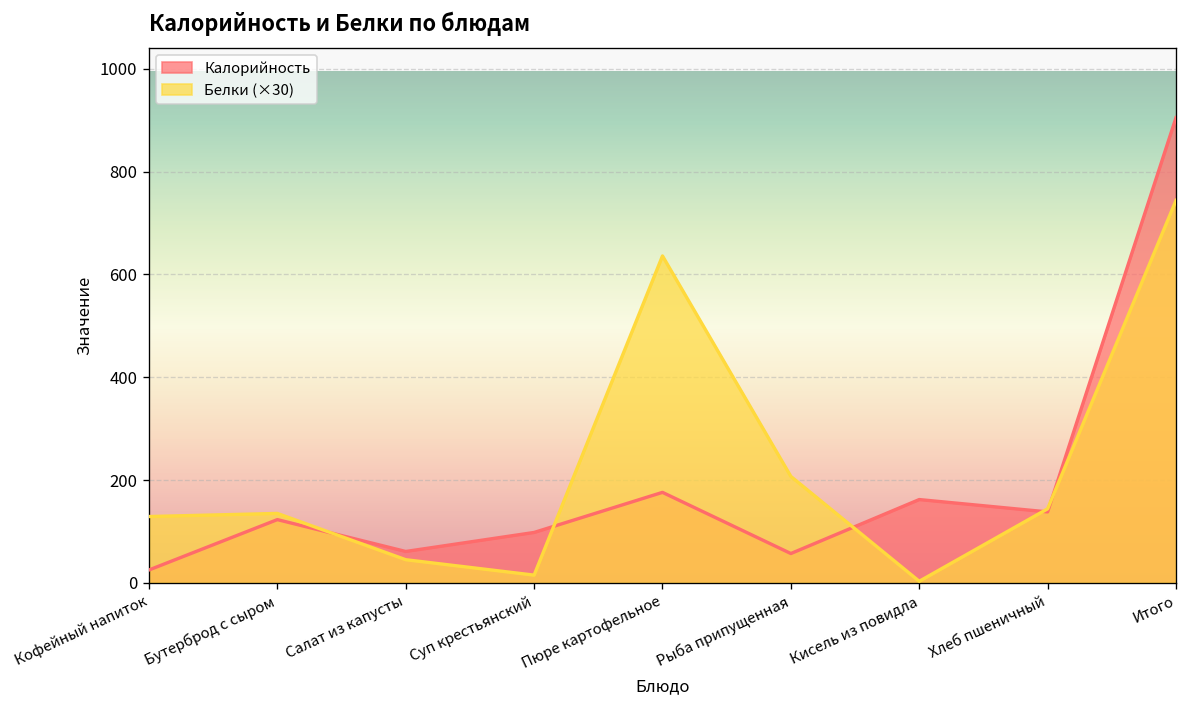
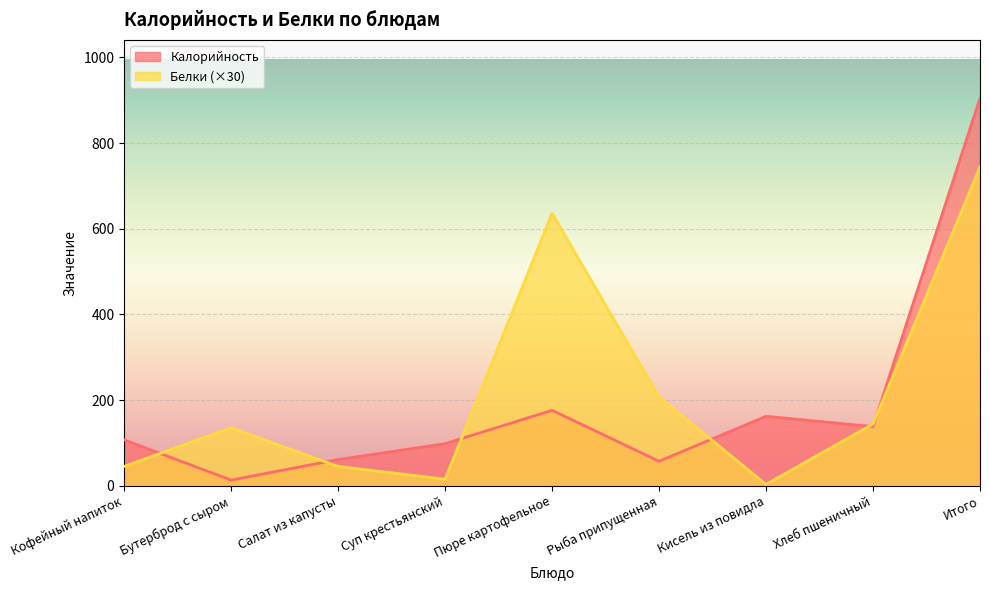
  {
    "Калорийность": {
-     "Кофейный напиток": 30,
-     "Бутерброд с сыром": 120,
+     "Кофейный напиток": 110,
+     "Бутерброд с сыром": 10,
      "Салат из капусты": 60,
      "Суп крестьянский": 100,
      "Пюре картофельное": 180,
      "Рыба припущенная": 60,
      "Кисель из повидла": 160,
      "Хлеб пшеничный": 140,
      "Итого": 910
    },
    "Белки (×30)": {
-     "Кофейный напиток": 130,
+     "Кофейный напиток": 50,
      "Бутерброд с сыром": 140,
      "Салат из капусты": 50,
      "Суп крестьянский": 20,
      "Пюре картофельное": 640,
      "Рыба припущенная": 210,
      "Кисель из повидла": 0,
      "Хлеб пшеничный": 140,
      "Итого": 740
    }
  }
